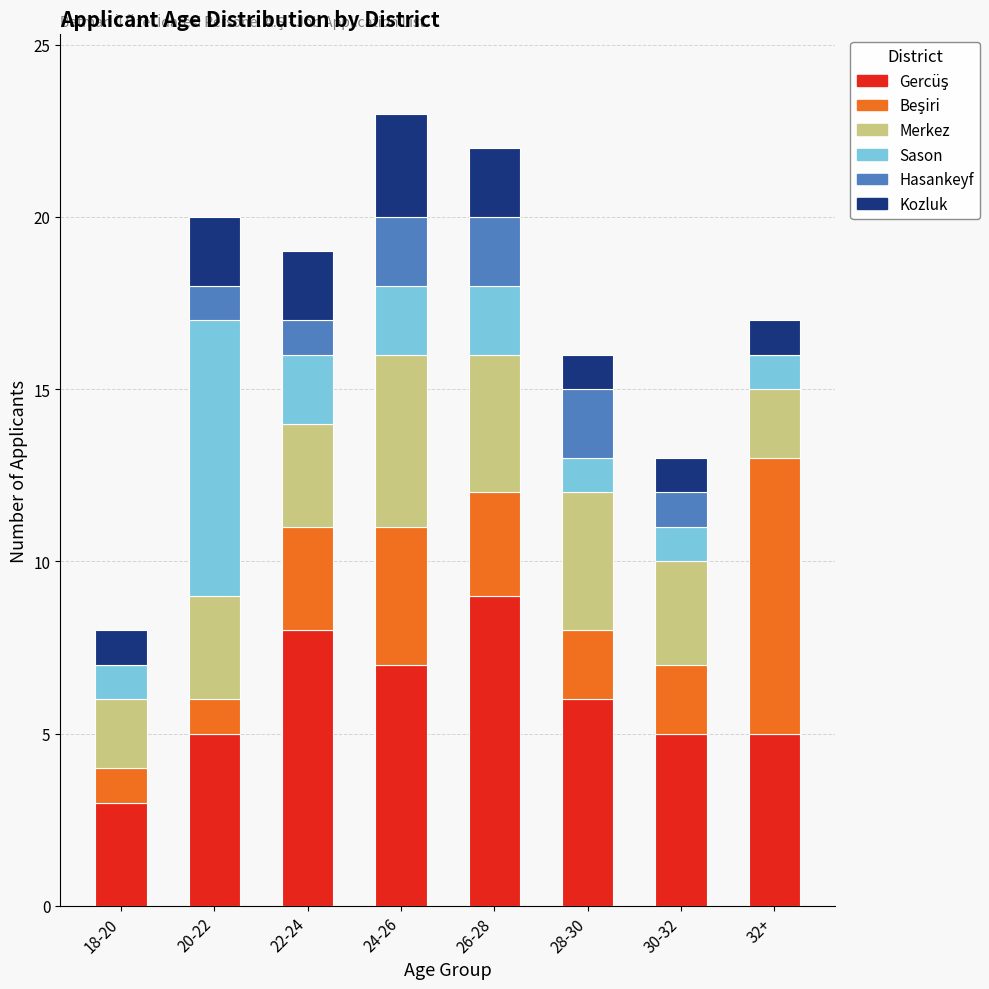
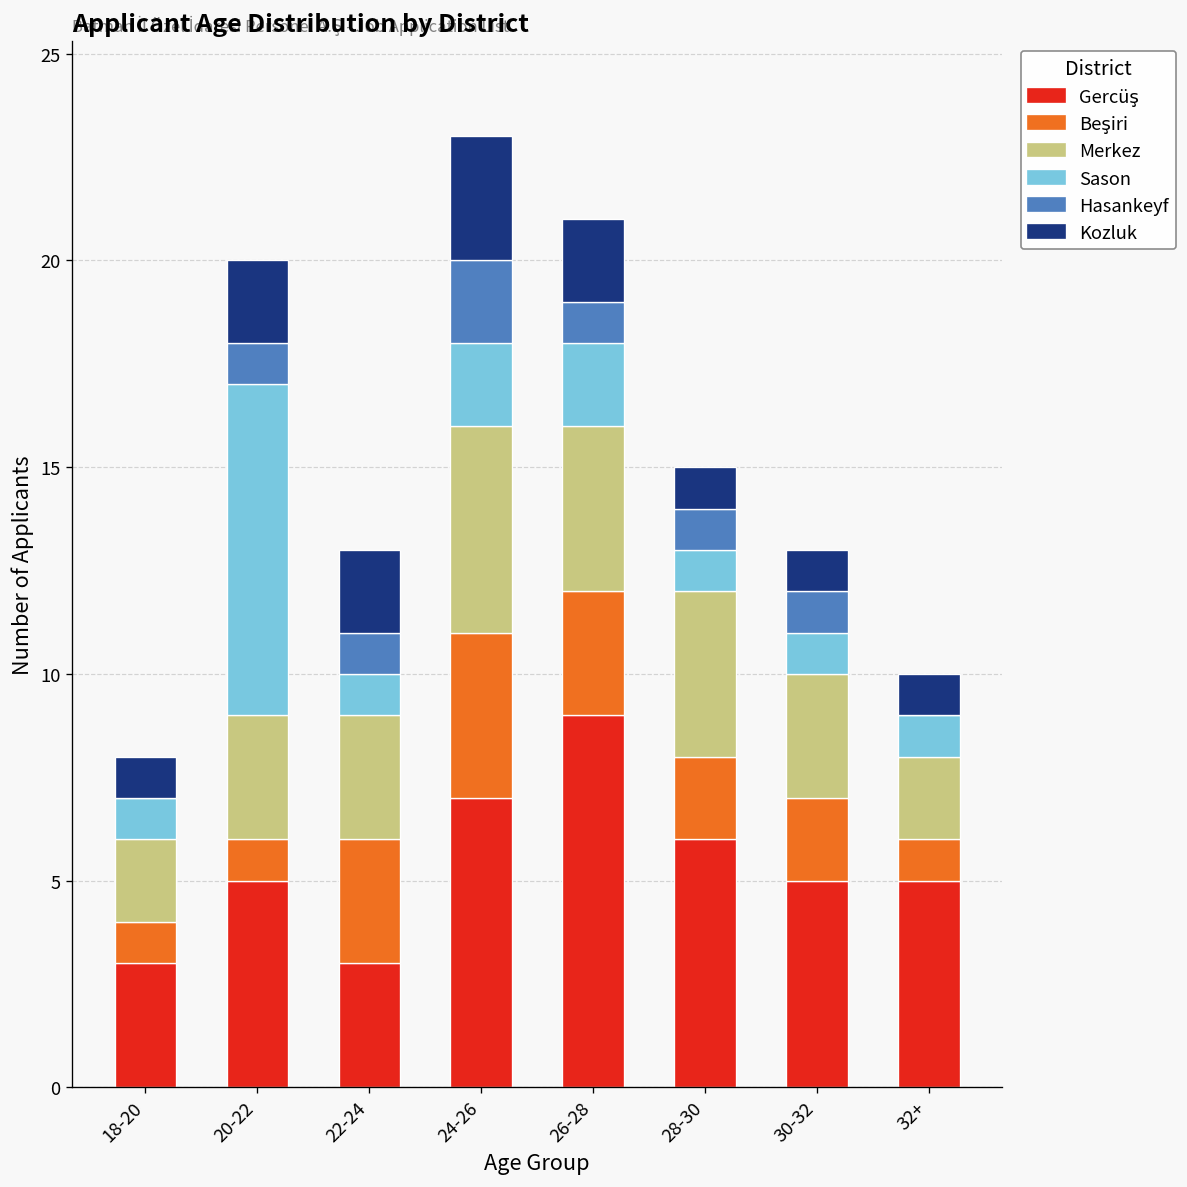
  {
    "Gercüş": {
      "18-20": 3,
      "20-22": 5,
-     "22-24": 8,
+     "22-24": 3,
      "24-26": 7,
      "26-28": 9,
      "28-30": 6,
      "30-32": 5,
      "32+": 5
    },
    "Beşiri": {
      "18-20": 1,
      "20-22": 1,
      "22-24": 3,
      "24-26": 4,
      "26-28": 3,
      "28-30": 2,
      "30-32": 2,
-     "32+": 8
+     "32+": 1
    },
    "Merkez": {
      "18-20": 2,
      "20-22": 3,
      "22-24": 3,
      "24-26": 5,
      "26-28": 4,
      "28-30": 4,
      "30-32": 3,
      "32+": 2
    },
    "Sason": {
      "18-20": 1,
      "20-22": 8,
-     "22-24": 2,
+     "22-24": 1,
      "24-26": 2,
      "26-28": 2,
      "28-30": 1,
      "30-32": 1,
      "32+": 1
    },
    "Hasankeyf": {
      "18-20": 0,
      "20-22": 1,
      "22-24": 1,
      "24-26": 2,
-     "26-28": 2,
-     "28-30": 2,
+     "26-28": 1,
+     "28-30": 1,
      "30-32": 1,
      "32+": 0
    },
    "Kozluk": {
      "18-20": 1,
      "20-22": 2,
      "22-24": 2,
      "24-26": 3,
      "26-28": 2,
      "28-30": 1,
      "30-32": 1,
      "32+": 1
    }
  }
